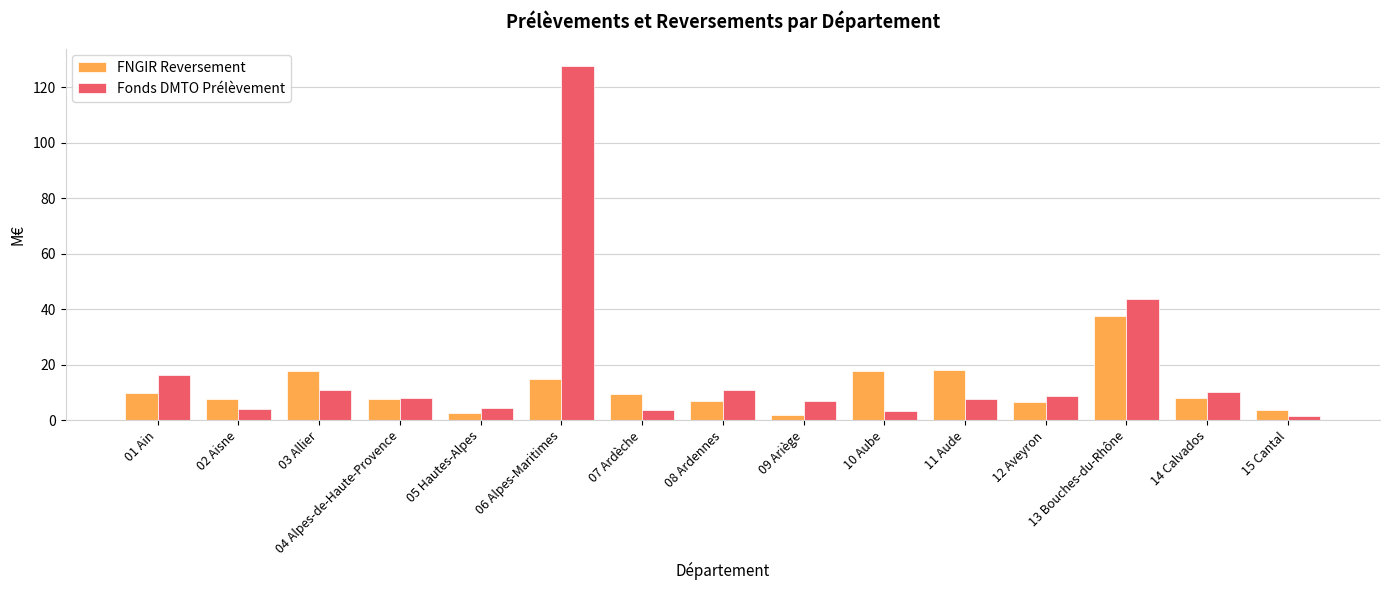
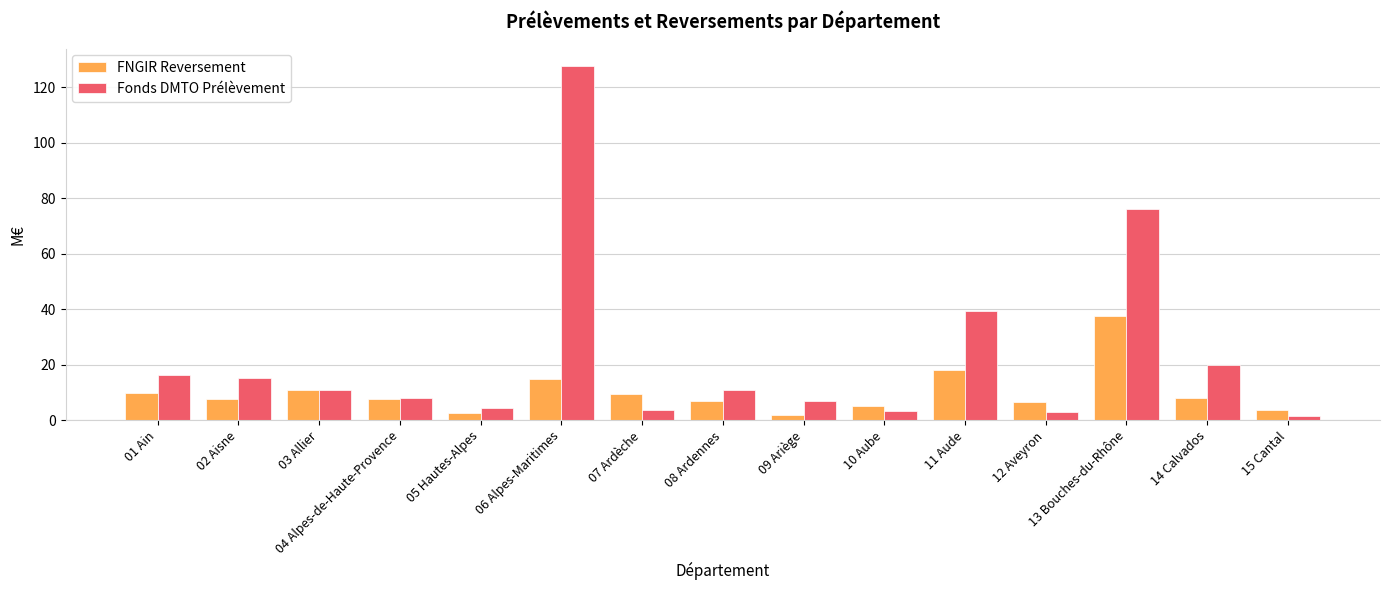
  {
    "FNGIR Reversement": {
      "01 Ain": 10,
      "02 Aisne": 8,
-     "03 Allier": 18,
+     "03 Allier": 11,
      "04 Alpes-de-Haute-Provence": 7,
      "05 Hautes-Alpes": 3,
      "06 Alpes-Maritimes": 15,
      "07 Ardèche": 9,
      "08 Ardennes": 7,
      "09 Ariège": 2,
-     "10 Aube": 18,
+     "10 Aube": 5,
      "11 Aude": 18,
      "12 Aveyron": 7,
      "13 Bouches-du-Rhône": 38,
      "14 Calvados": 8,
      "15 Cantal": 4
    },
    "Fonds DMTO Prélèvement": {
      "01 Ain": 16,
-     "02 Aisne": 4,
+     "02 Aisne": 15,
      "03 Allier": 11,
      "04 Alpes-de-Haute-Provence": 8,
      "05 Hautes-Alpes": 4,
      "06 Alpes-Maritimes": 128,
      "07 Ardèche": 4,
      "08 Ardennes": 11,
      "09 Ariège": 7,
      "10 Aube": 3,
-     "11 Aude": 7,
-     "12 Aveyron": 9,
-     "13 Bouches-du-Rhône": 44,
-     "14 Calvados": 10,
+     "11 Aude": 39,
+     "12 Aveyron": 3,
+     "13 Bouches-du-Rhône": 76,
+     "14 Calvados": 20,
      "15 Cantal": 1
    }
  }
